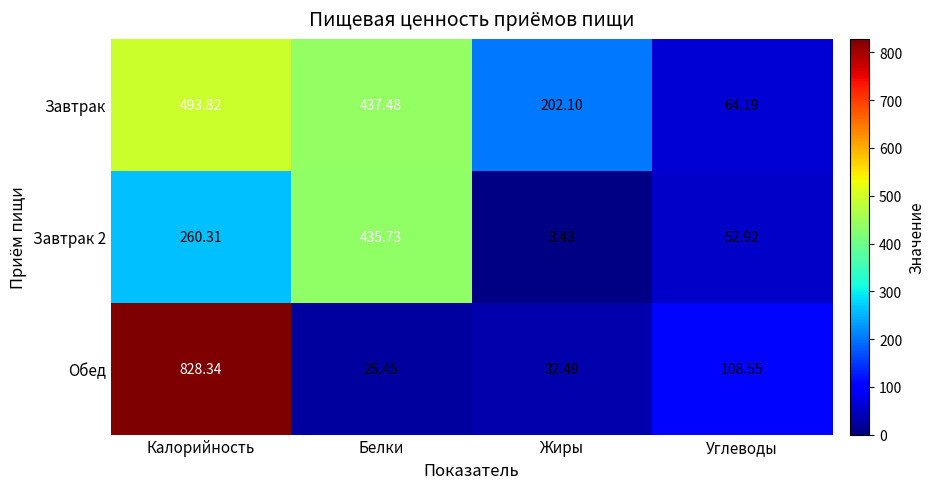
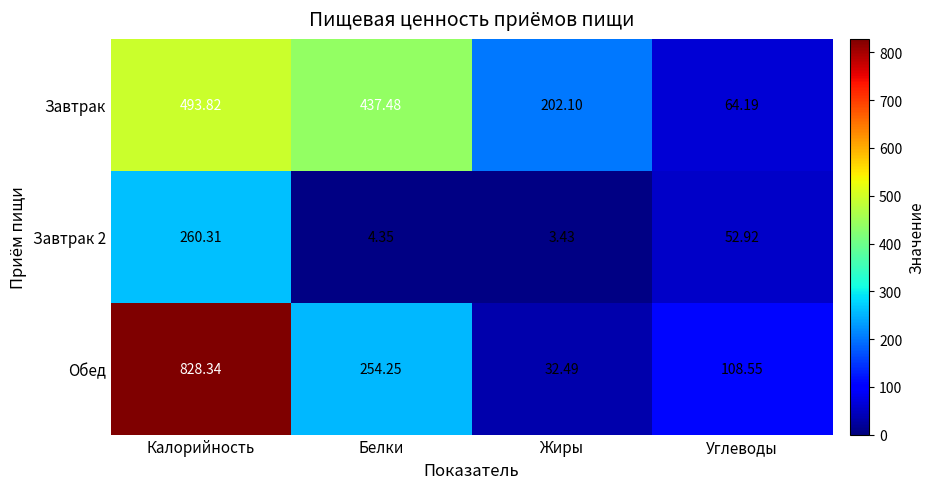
  {
    "Завтрак": {
      "Калорийность": 493.82,
      "Белки": 437.48,
      "Жиры": 202.10,
      "Углеводы": 64.19
    },
    "Завтрак 2": {
      "Калорийность": 260.31,
-     "Белки": 435.73,
+     "Белки": 4.35,
      "Жиры": 3.43,
      "Углеводы": 52.92
    },
    "Обед": {
      "Калорийность": 828.34,
-     "Белки": 25.45,
+     "Белки": 254.25,
      "Жиры": 32.49,
      "Углеводы": 108.55
    }
  }
